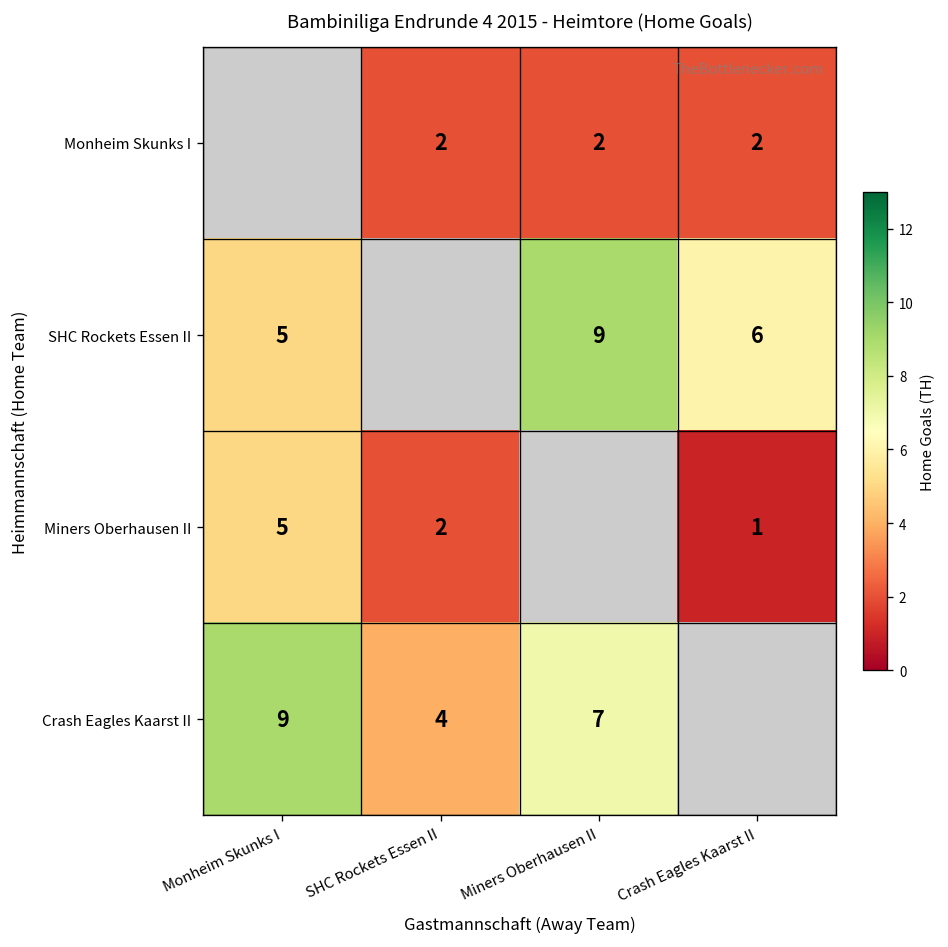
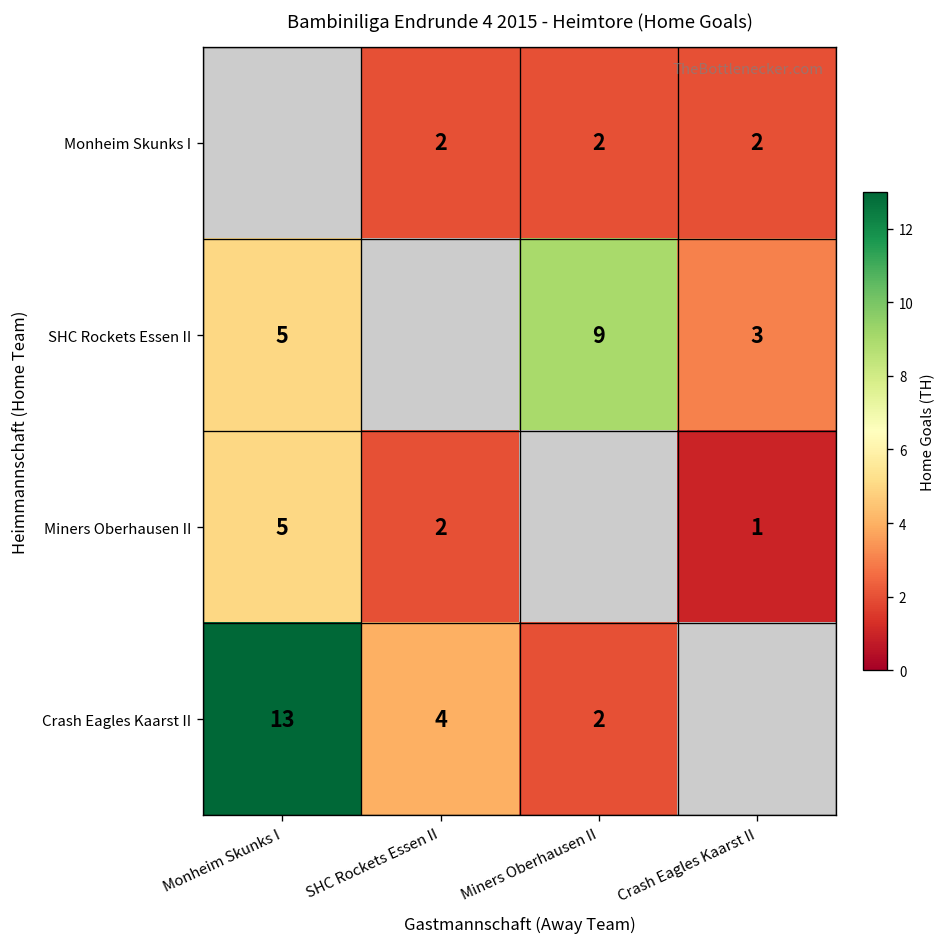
  {
    "Monheim Skunks I": {
      "SHC Rockets Essen II": 2,
      "Miners Oberhausen II": 2
    },
    "SHC Rockets Essen II": {
      "Monheim Skunks I": 5,
      "Miners Oberhausen II": 9,
-     "Crash Eagles Kaarst II": 6
+     "Crash Eagles Kaarst II": 3
    },
    "Miners Oberhausen II": {
      "Monheim Skunks I": 5,
      "SHC Rockets Essen II": 2,
      "Crash Eagles Kaarst II": 1
    },
    "Crash Eagles Kaarst II": {
-     "Monheim Skunks I": 9,
+     "Monheim Skunks I": 13,
      "SHC Rockets Essen II": 4,
-     "Miners Oberhausen II": 7
+     "Miners Oberhausen II": 2
    }
  }
